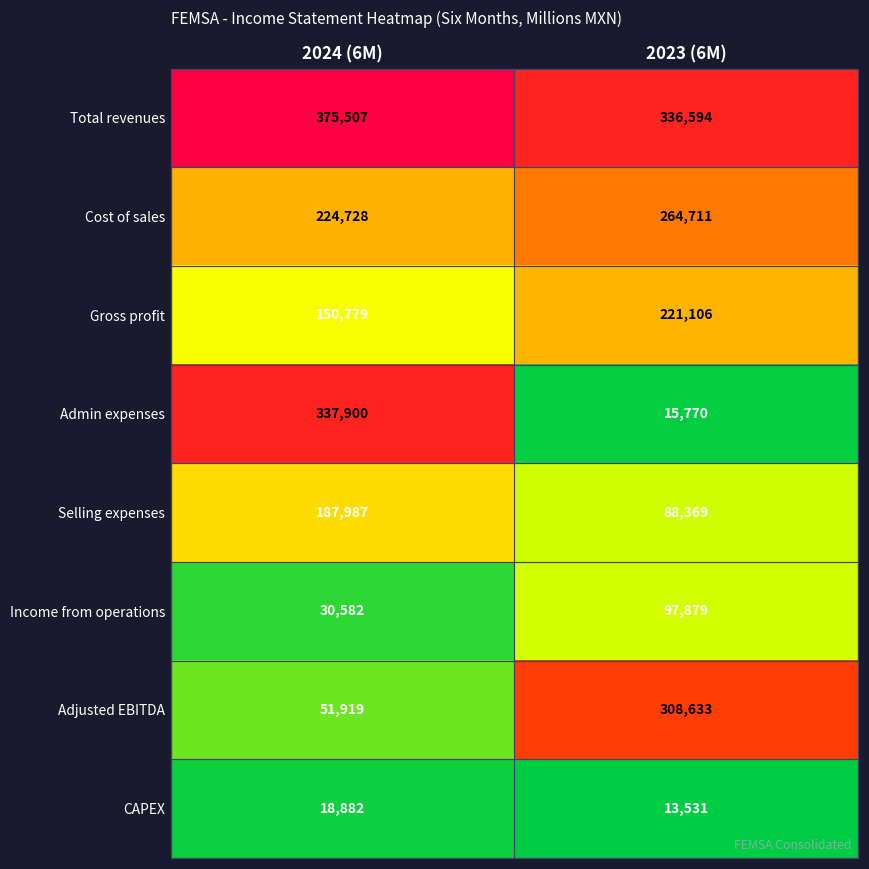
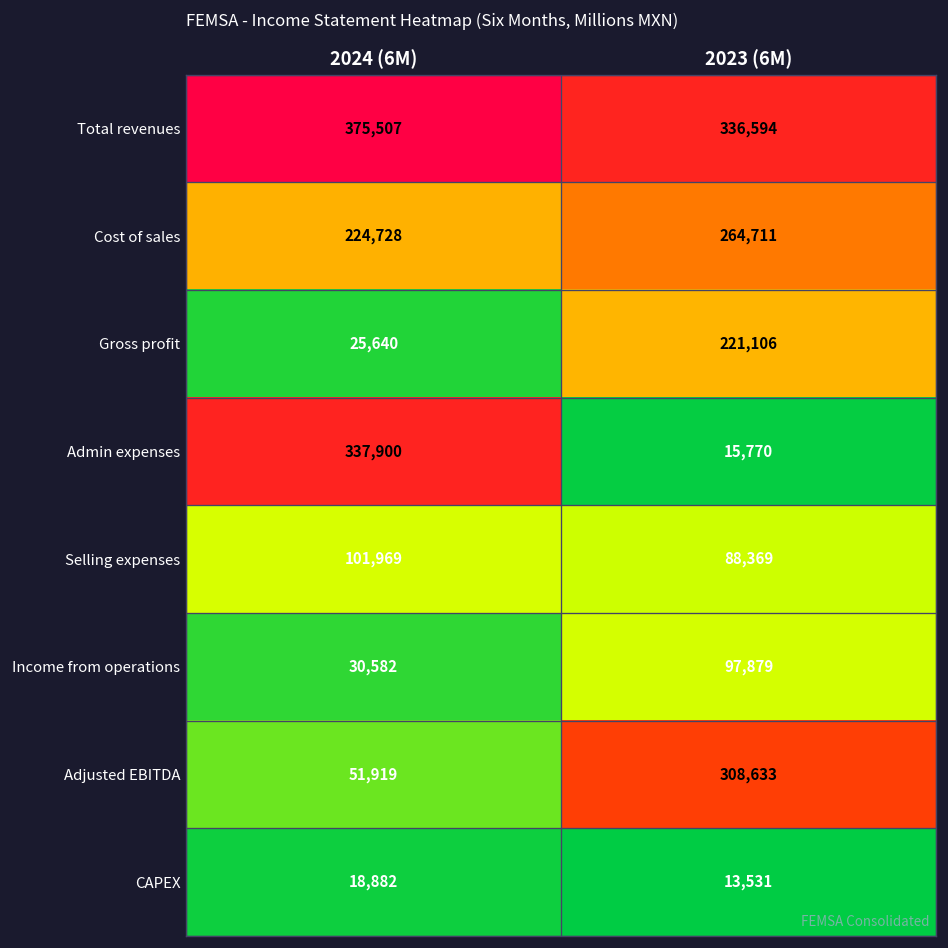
  {
    "Total revenues": {
      "2024 (6M)": "375,507",
      "2023 (6M)": "336,594"
    },
    "Cost of sales": {
      "2024 (6M)": "224,728",
      "2023 (6M)": "264,711"
    },
    "Gross profit": {
-     "2024 (6M)": "150,779",
+     "2024 (6M)": "25,640",
      "2023 (6M)": "221,106"
    },
    "Admin expenses": {
      "2024 (6M)": "337,900",
      "2023 (6M)": "15,770"
    },
    "Selling expenses": {
-     "2024 (6M)": "187,987",
+     "2024 (6M)": "101,969",
      "2023 (6M)": "88,369"
    },
    "Income from operations": {
      "2024 (6M)": "30,582",
      "2023 (6M)": "97,879"
    },
    "Adjusted EBITDA": {
      "2024 (6M)": "51,919",
      "2023 (6M)": "308,633"
    },
    "CAPEX": {
      "2024 (6M)": "18,882"
    }
  }
